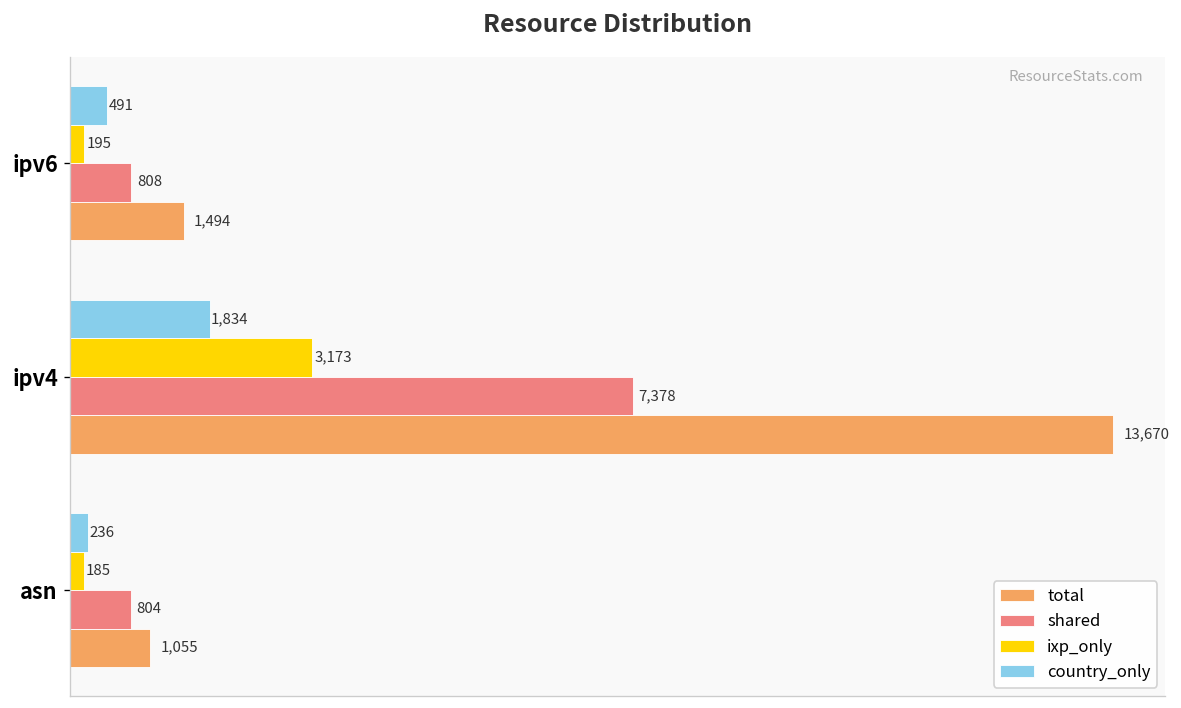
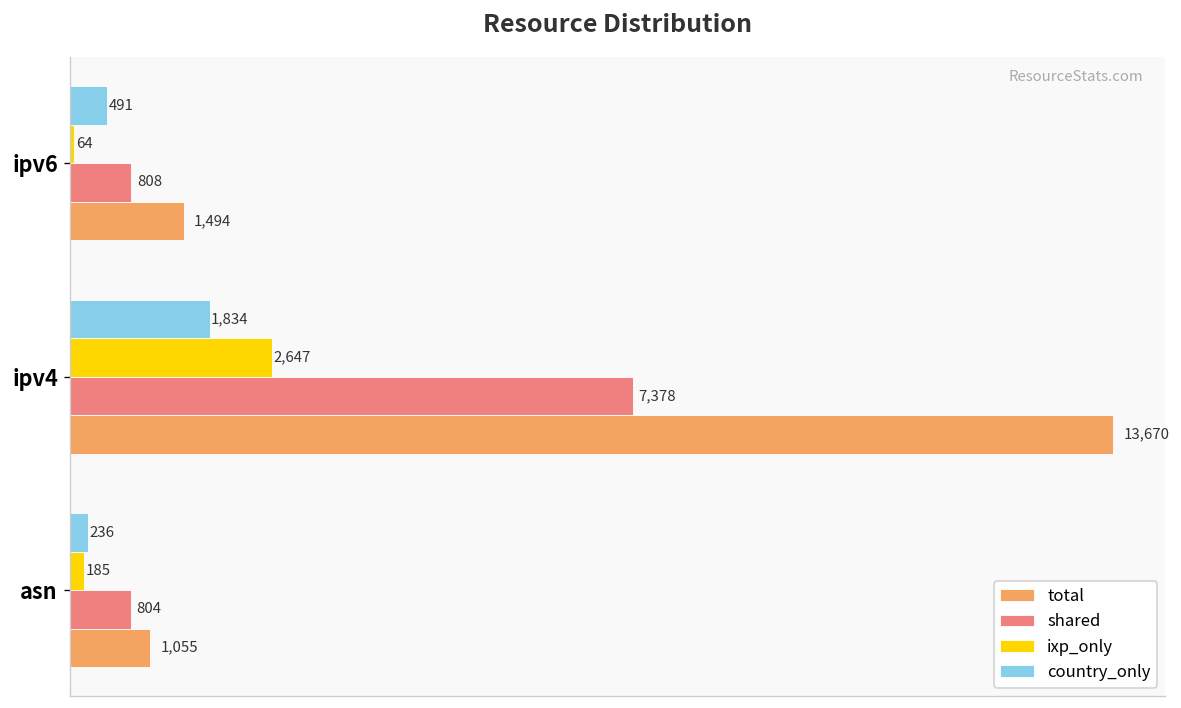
  {
    "ixp_only": {
-     "ipv6": "195",
-     "ipv4": "3,173",
+     "ipv6": "64",
+     "ipv4": "2,647",
      "asn": "185"
    },
    "country_only": {
      "ipv6": "491",
      "ipv4": "1,834",
      "asn": "236"
    }
  }
